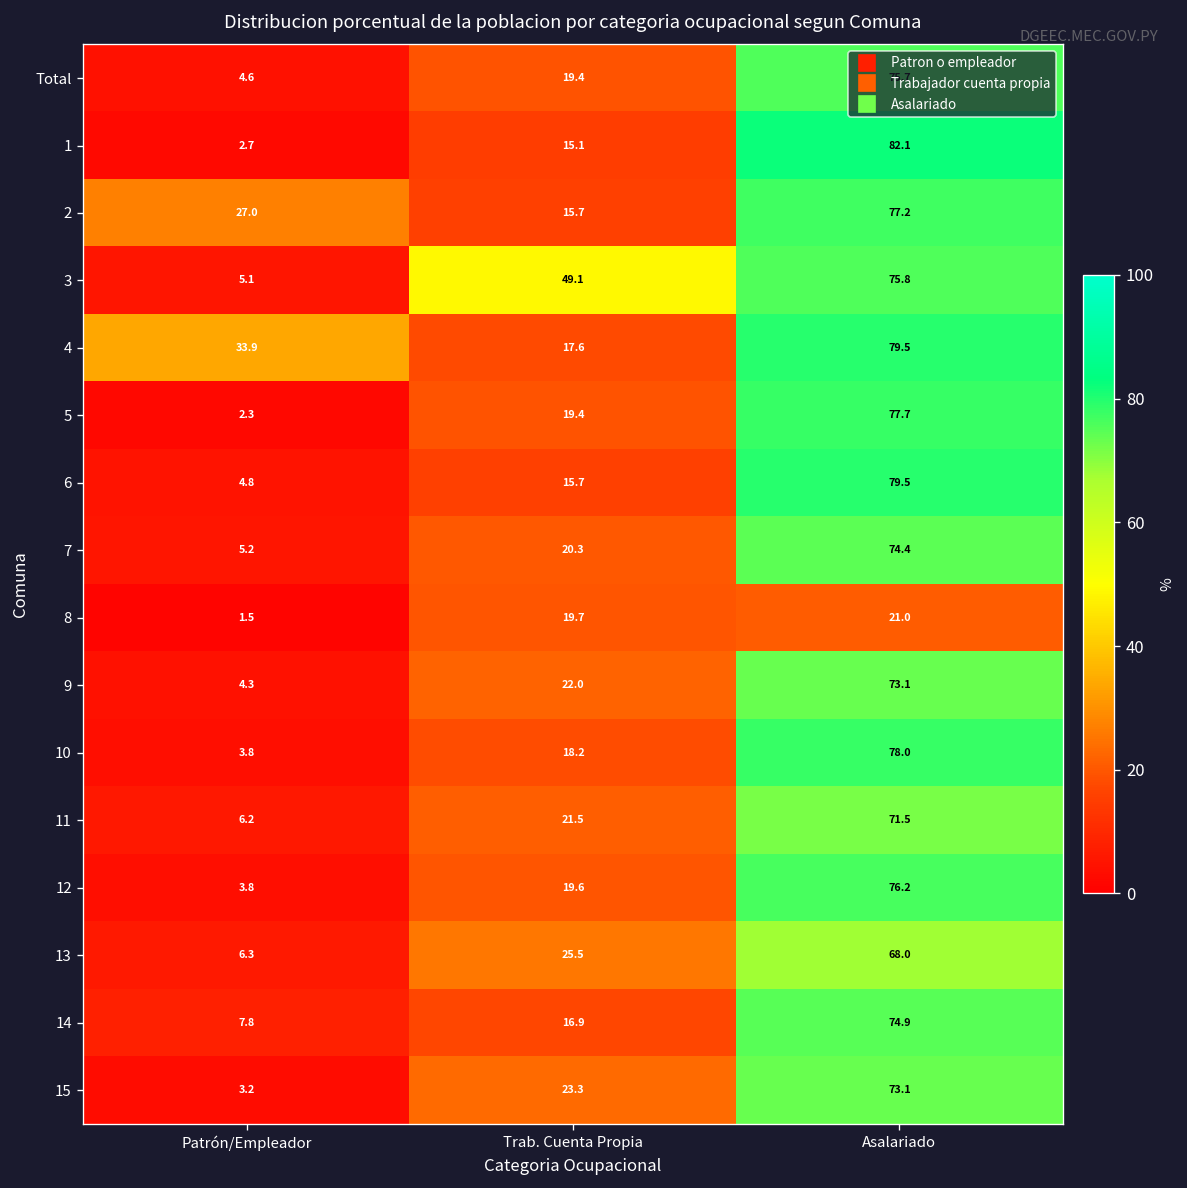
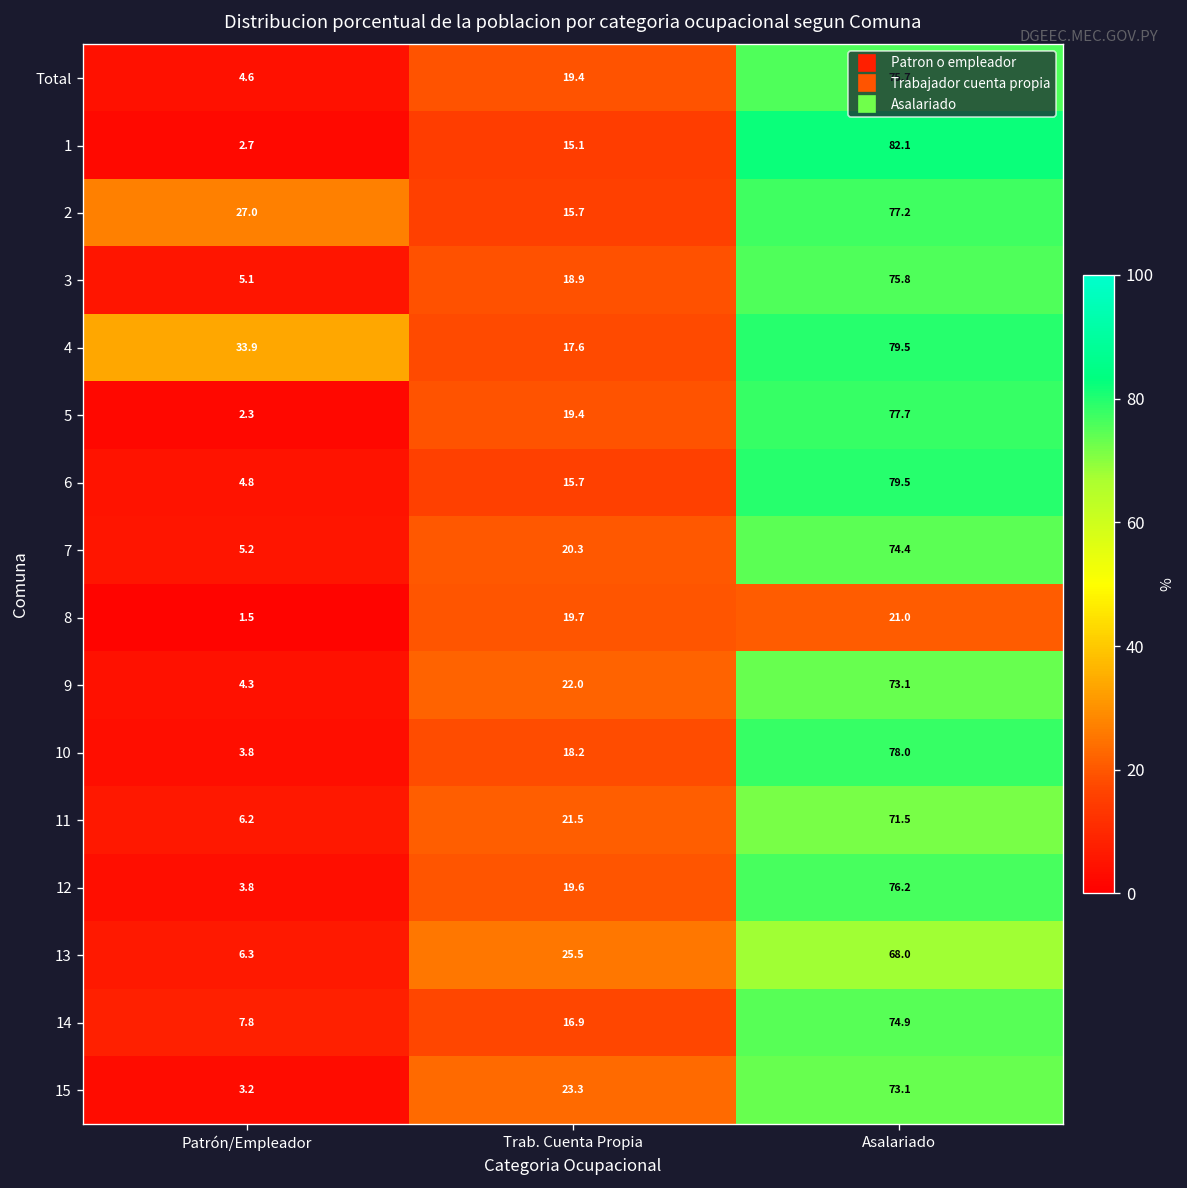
  {
    "Total": {
      "Patrón/Empleador": 4.6,
      "Trab. Cuenta Propia": 19.4
    },
    "1": {
      "Patrón/Empleador": 2.7,
      "Trab. Cuenta Propia": 15.1,
      "Asalariado": 82.1
    },
    "2": {
      "Patrón/Empleador": 27.0,
      "Trab. Cuenta Propia": 15.7,
      "Asalariado": 77.2
    },
    "3": {
      "Patrón/Empleador": 5.1,
-     "Trab. Cuenta Propia": 49.1,
+     "Trab. Cuenta Propia": 18.9,
      "Asalariado": 75.8
    },
    "4": {
      "Patrón/Empleador": 33.9,
      "Trab. Cuenta Propia": 17.6,
      "Asalariado": 79.5
    },
    "5": {
      "Patrón/Empleador": 2.3,
      "Trab. Cuenta Propia": 19.4,
      "Asalariado": 77.7
    },
    "6": {
      "Patrón/Empleador": 4.8,
      "Trab. Cuenta Propia": 15.7,
      "Asalariado": 79.5
    },
    "7": {
      "Patrón/Empleador": 5.2,
      "Trab. Cuenta Propia": 20.3,
      "Asalariado": 74.4
    },
    "8": {
      "Patrón/Empleador": 1.5,
      "Trab. Cuenta Propia": 19.7,
      "Asalariado": 21.0
    },
    "9": {
      "Patrón/Empleador": 4.3,
      "Trab. Cuenta Propia": 22.0,
      "Asalariado": 73.1
    },
    "10": {
      "Patrón/Empleador": 3.8,
      "Trab. Cuenta Propia": 18.2,
      "Asalariado": 78.0
    },
    "11": {
      "Patrón/Empleador": 6.2,
      "Trab. Cuenta Propia": 21.5,
      "Asalariado": 71.5
    },
    "12": {
      "Patrón/Empleador": 3.8,
      "Trab. Cuenta Propia": 19.6,
      "Asalariado": 76.2
    },
    "13": {
      "Patrón/Empleador": 6.3,
      "Trab. Cuenta Propia": 25.5,
      "Asalariado": 68.0
    },
    "14": {
      "Patrón/Empleador": 7.8,
      "Trab. Cuenta Propia": 16.9,
      "Asalariado": 74.9
    },
    "15": {
      "Patrón/Empleador": 3.2,
      "Trab. Cuenta Propia": 23.3,
      "Asalariado": 73.1
    }
  }
